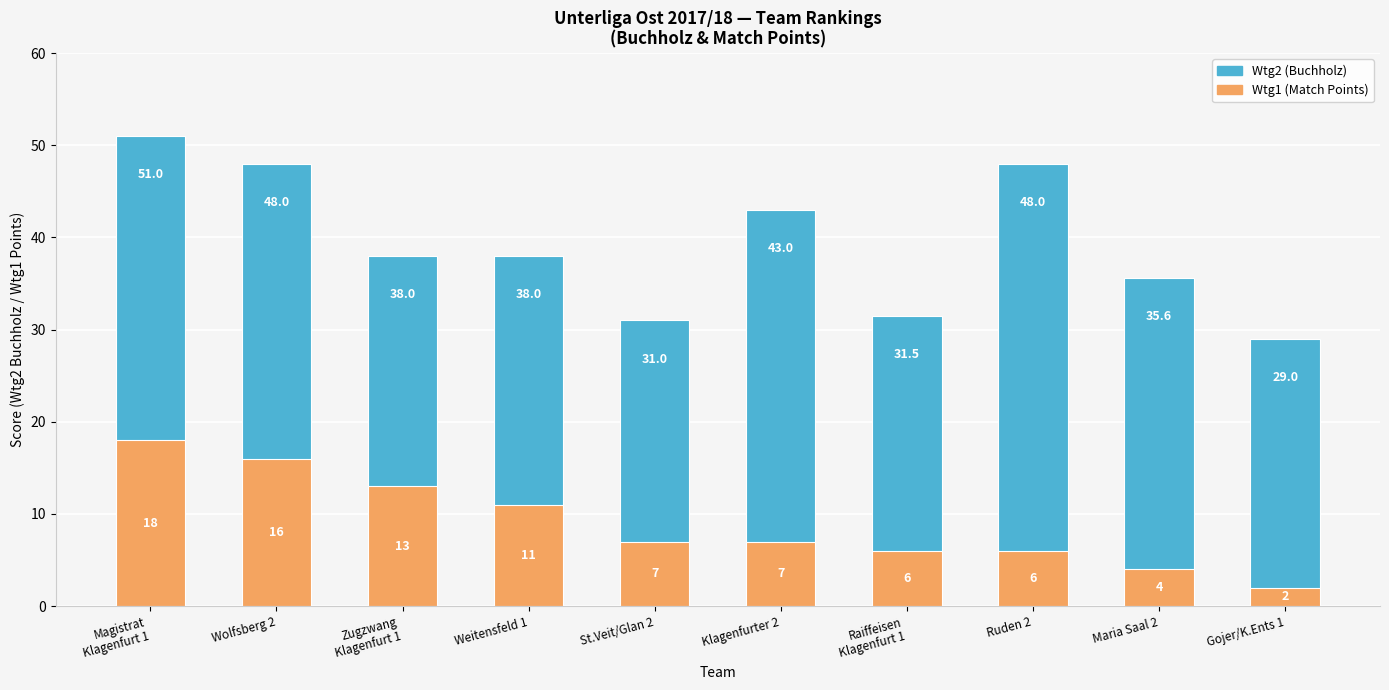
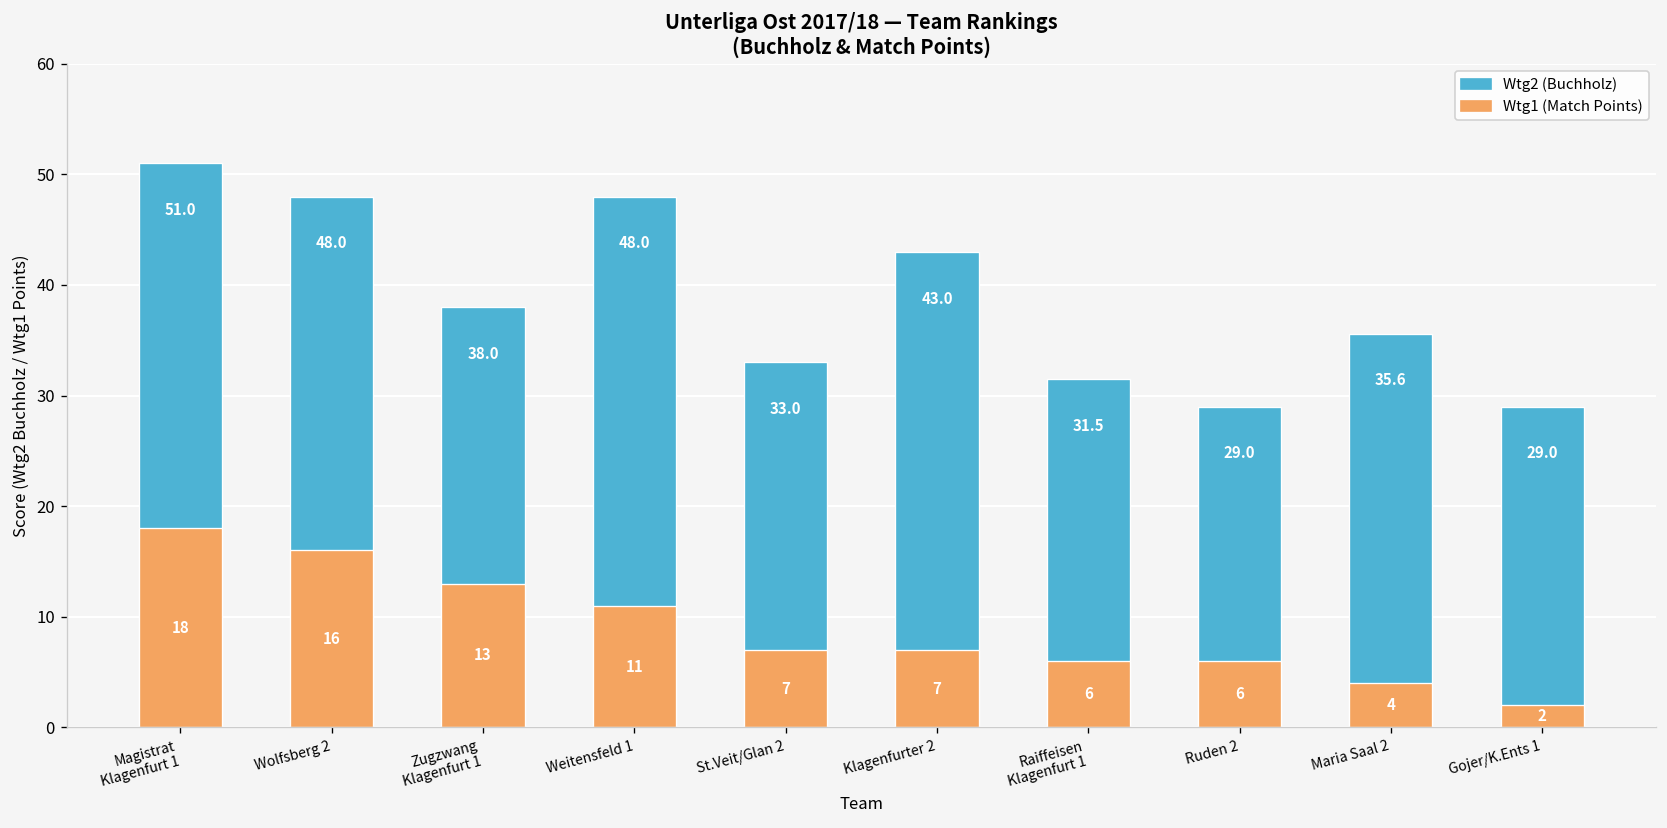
  {
    "Wtg2 (Buchholz)": {
      "Magistrat Klagenfurt 1": 51.0,
      "Wolfsberg 2": 48.0,
      "Zugzwang Klagenfurt 1": 38.0,
-     "Weitensfeld 1": 38.0,
-     "St.Veit/Glan 2": 31.0,
+     "Weitensfeld 1": 48.0,
+     "St.Veit/Glan 2": 33.0,
      "Klagenfurter 2": 43.0,
      "Raiffeisen Klagenfurt 1": 31.5,
-     "Ruden 2": 48.0,
+     "Ruden 2": 29.0,
      "Maria Saal 2": 35.6,
      "Gojer/K.Ents 1": 29.0
    }
  }
